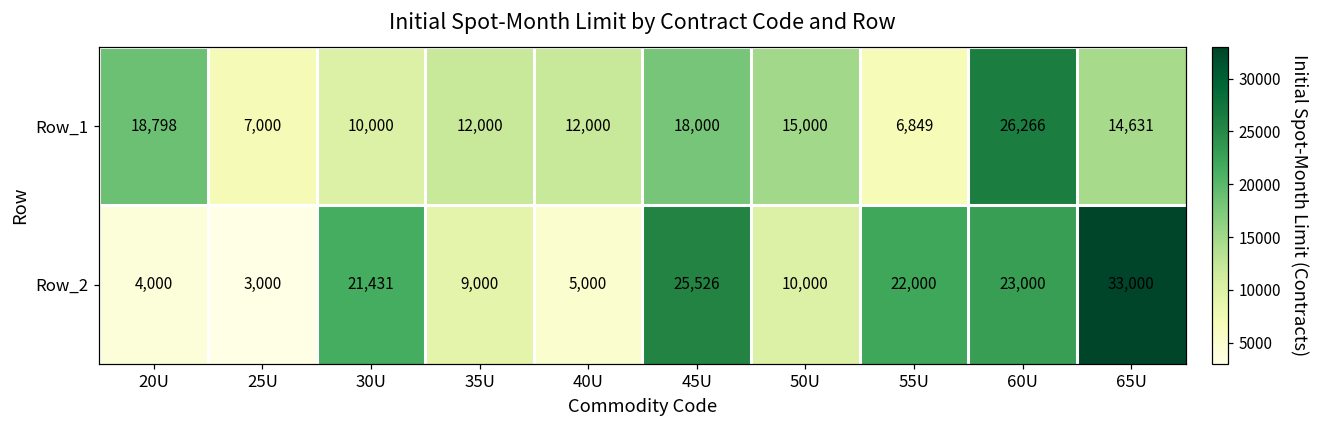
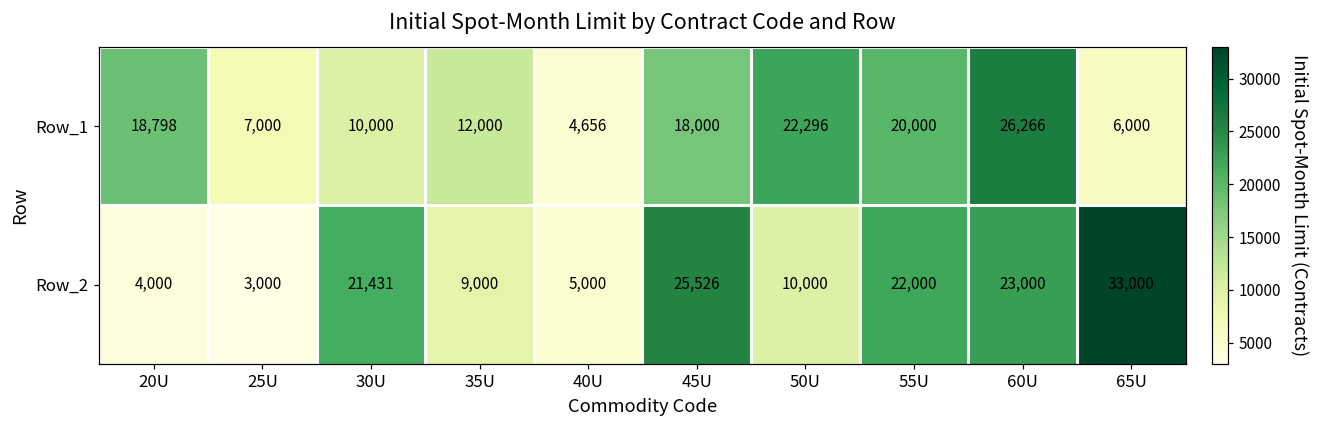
  {
    "Row_1": {
      "20U": "18,798",
      "25U": "7,000",
      "30U": "10,000",
      "35U": "12,000",
-     "40U": "12,000",
+     "40U": "4,656",
      "45U": "18,000",
-     "50U": "15,000",
-     "55U": "6,849",
+     "50U": "22,296",
+     "55U": "20,000",
      "60U": "26,266",
-     "65U": "14,631"
+     "65U": "6,000"
    },
    "Row_2": {
      "20U": "4,000",
      "25U": "3,000",
      "30U": "21,431",
      "35U": "9,000",
      "40U": "5,000",
      "45U": "25,526",
      "50U": "10,000",
      "55U": "22,000",
      "60U": "23,000",
      "65U": "33,000"
    }
  }
